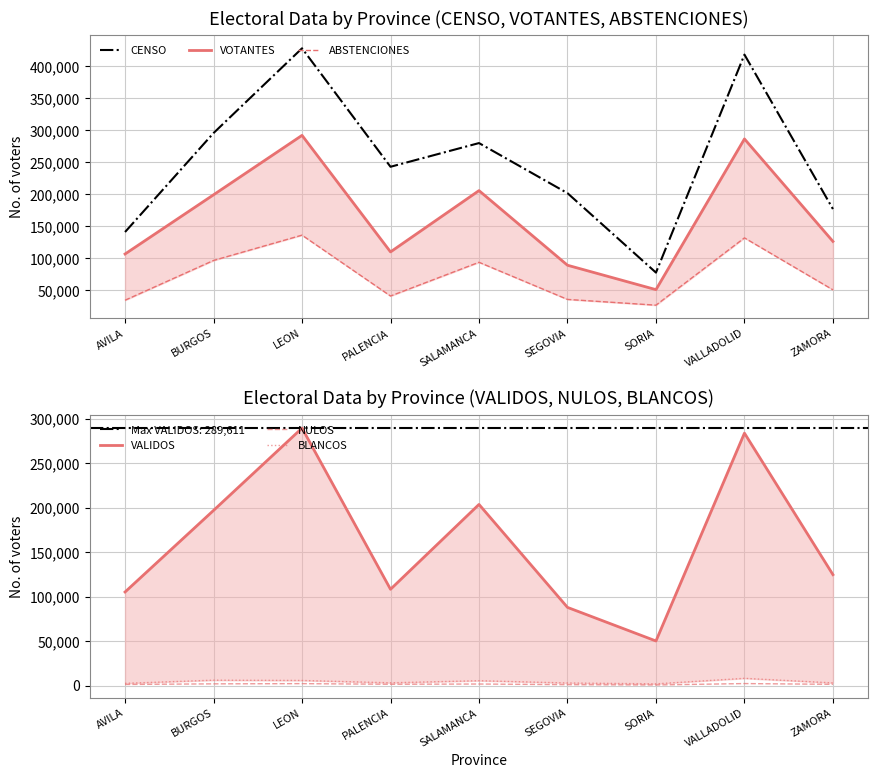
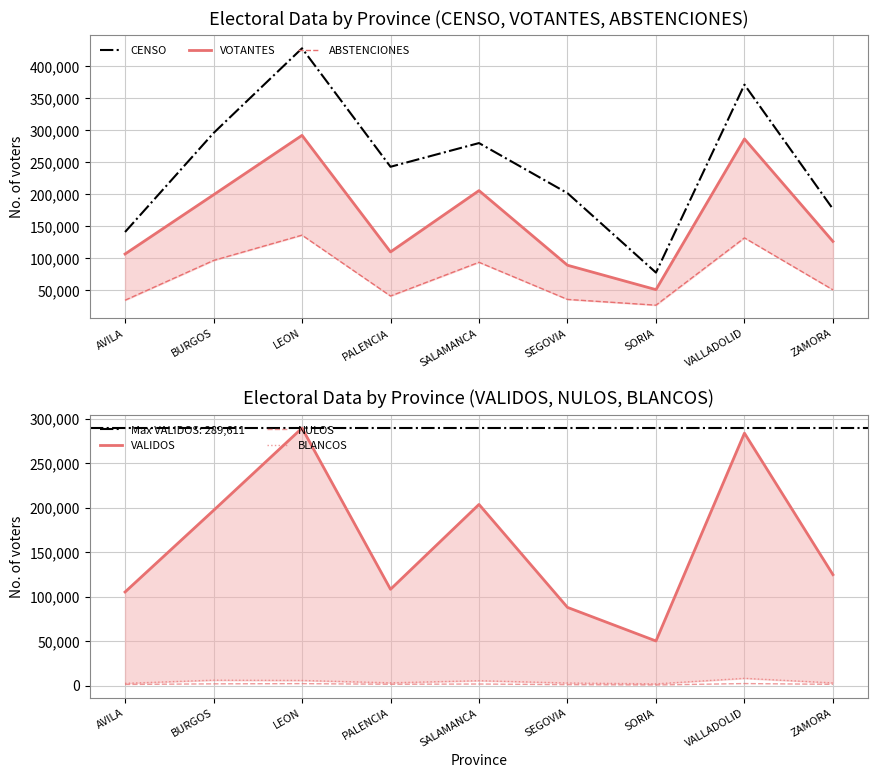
  {
    "Electoral Data by Province (CENSO, VOTANTES, ABSTENCIONES)": {
      "CENSO": {
        "AVILA": "140,000",
        "BURGOS": "300,000",
        "LEON": "430,000",
        "PALENCIA": "240,000",
        "SALAMANCA": "280,000",
        "SEGOVIA": "200,000",
        "SORIA": "80,000",
-       "VALLADOLID": "420,000",
+       "VALLADOLID": "370,000",
        "ZAMORA": "180,000"
      }
    }
  }
